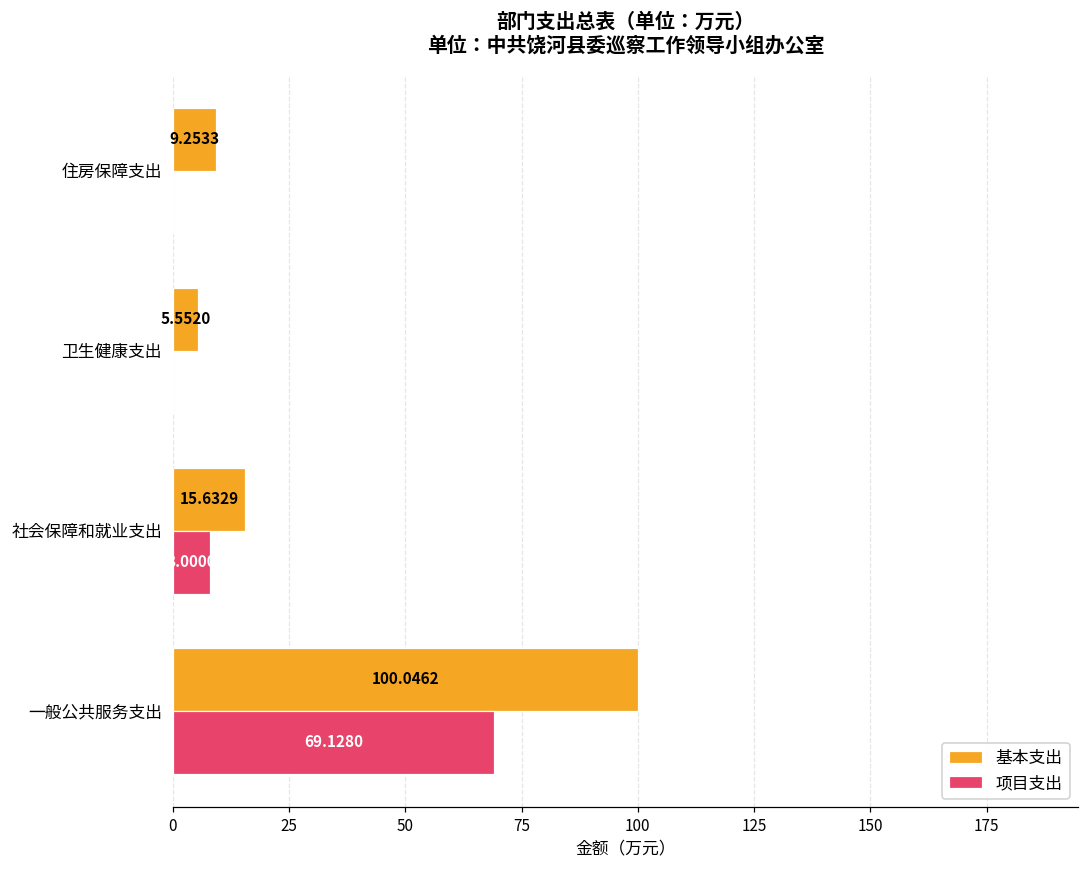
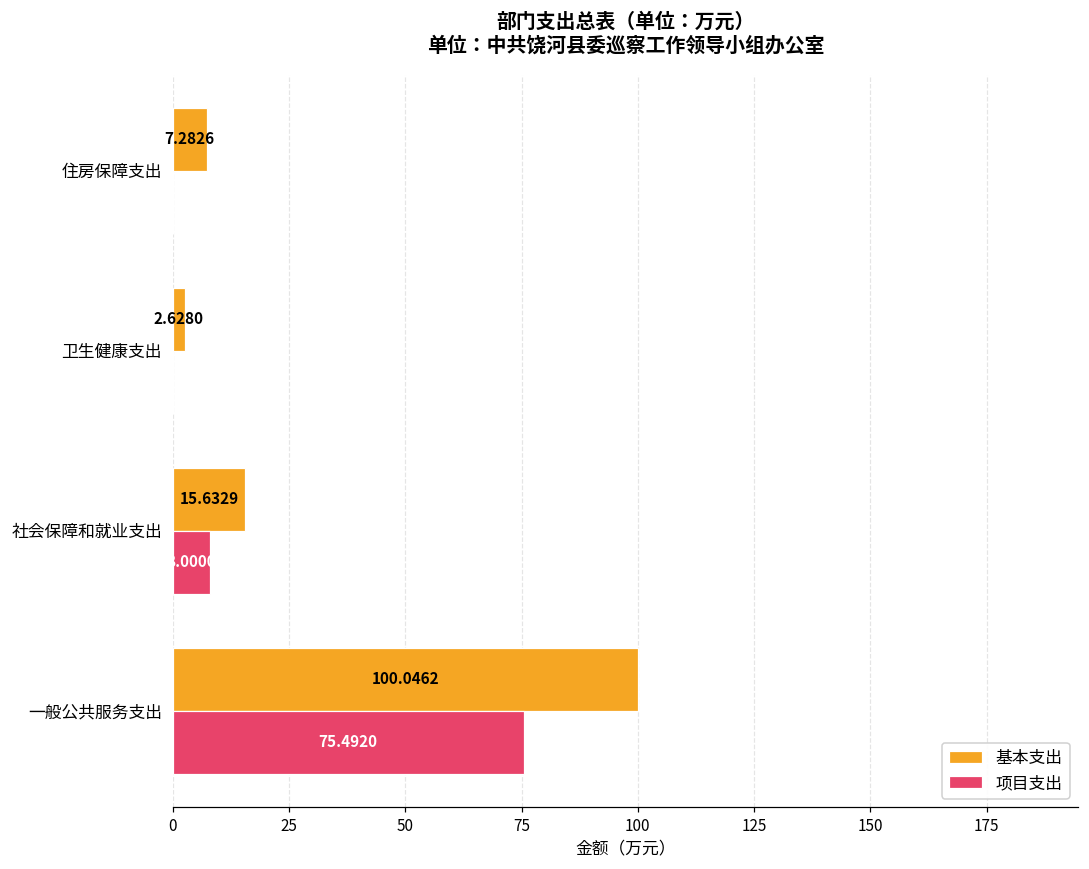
  {
    "基本支出": {
-     "住房保障支出": 9.2533,
-     "卫生健康支出": 5.5520,
+     "住房保障支出": 7.2826,
+     "卫生健康支出": 2.6280,
      "社会保障和就业支出": 15.6329,
      "一般公共服务支出": 100.0462
    },
    "项目支出": {
      "社会保障和就业支出": 8.0000,
-     "一般公共服务支出": 69.1280
+     "一般公共服务支出": 75.4920
    }
  }
